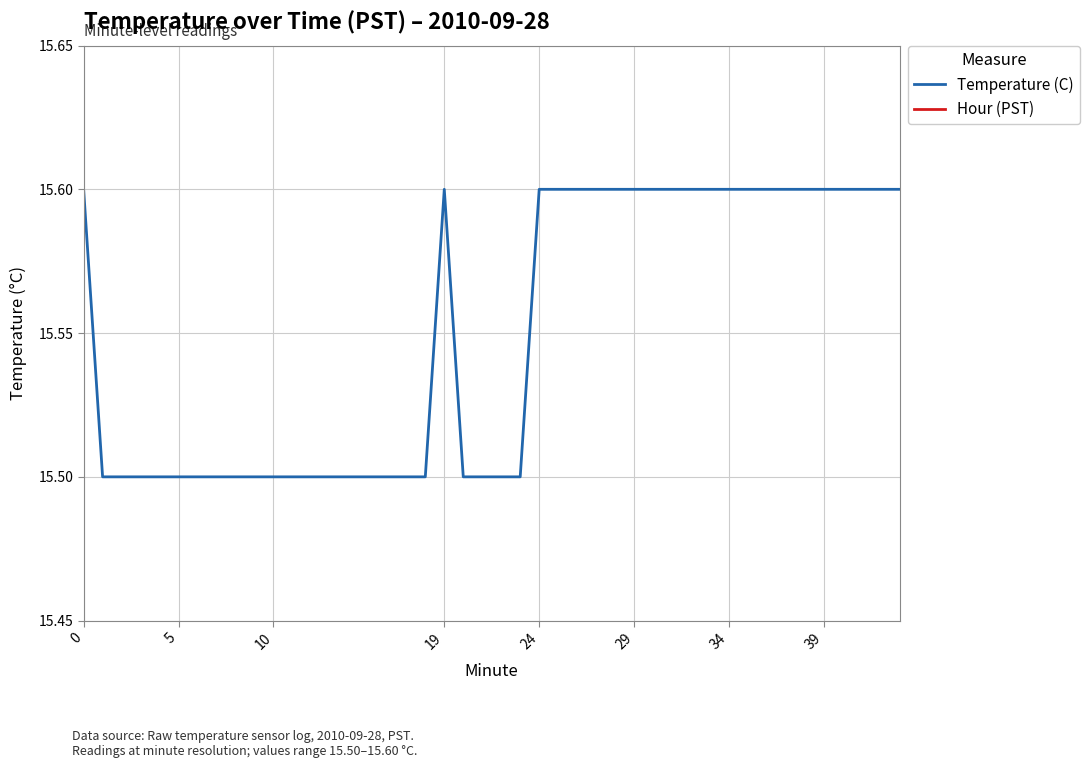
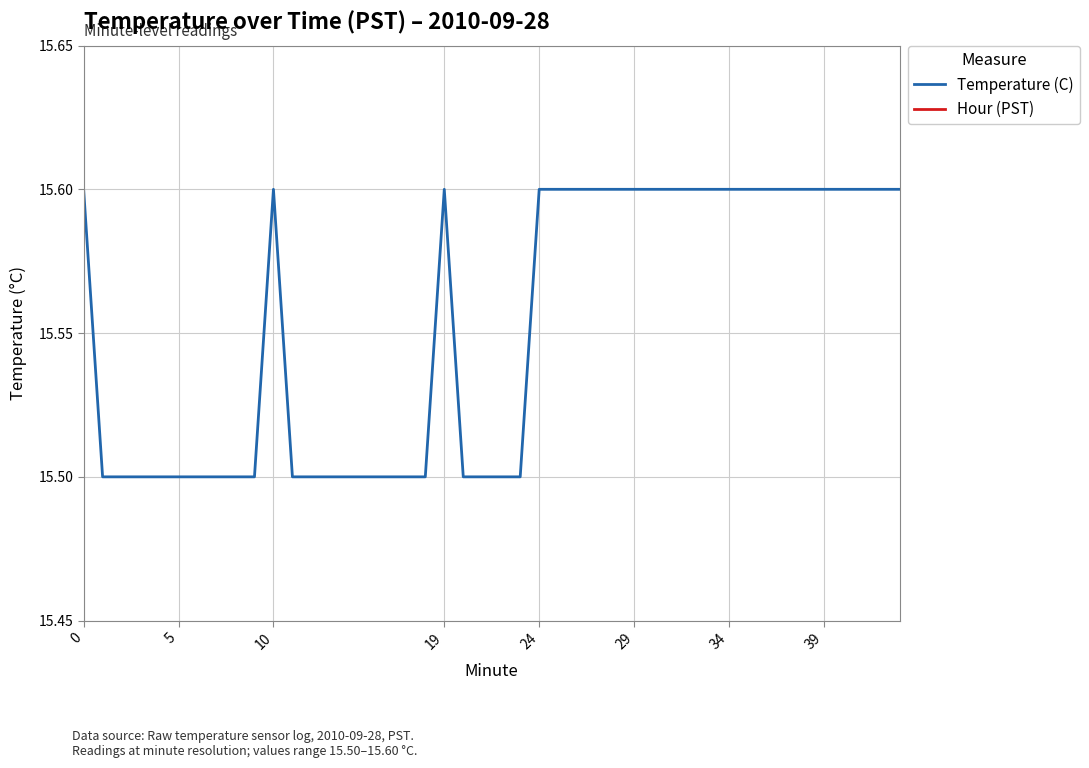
  {
    "Temperature (C)": {
      "0": 15.6,
      "5": 15.5,
-     "10": 15.5,
+     "10": 15.6,
      "19": 15.6,
      "24": 15.6,
      "29": 15.6,
      "34": 15.6,
      "39": 15.6
    }
  }
